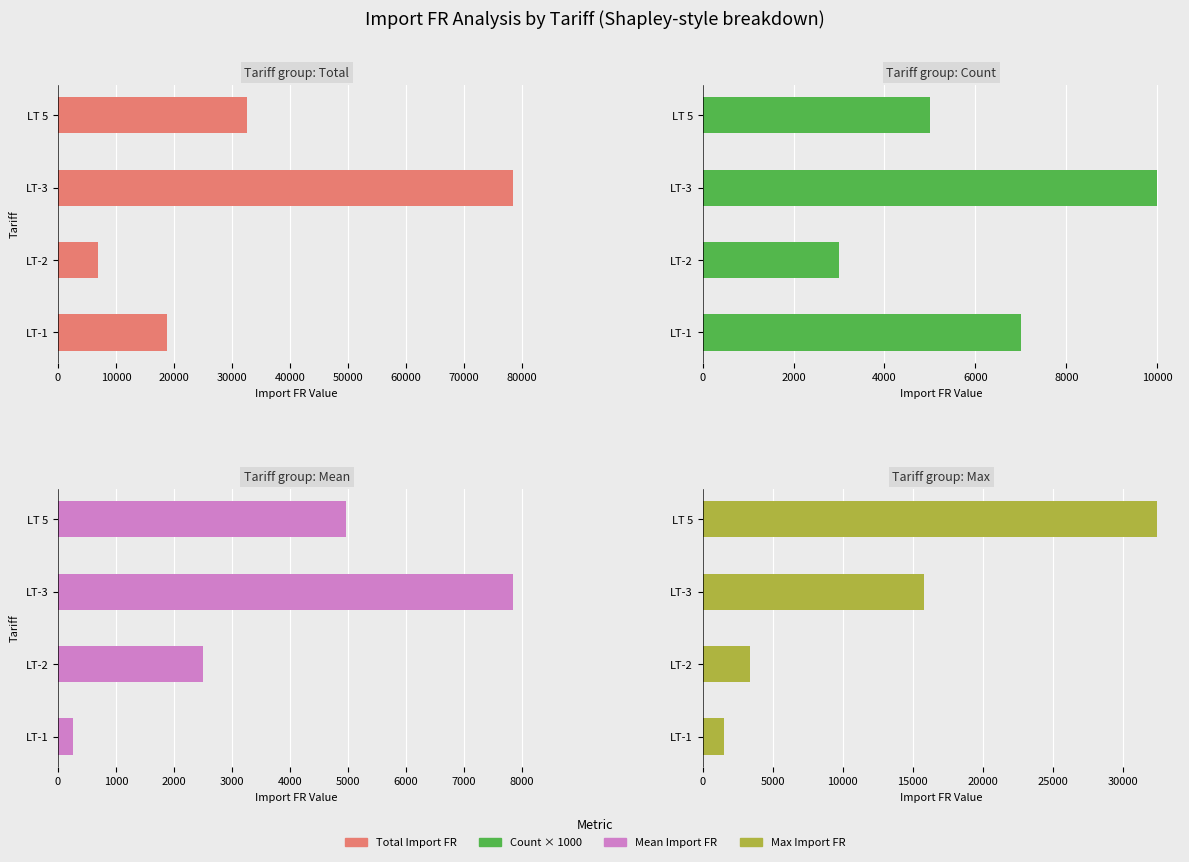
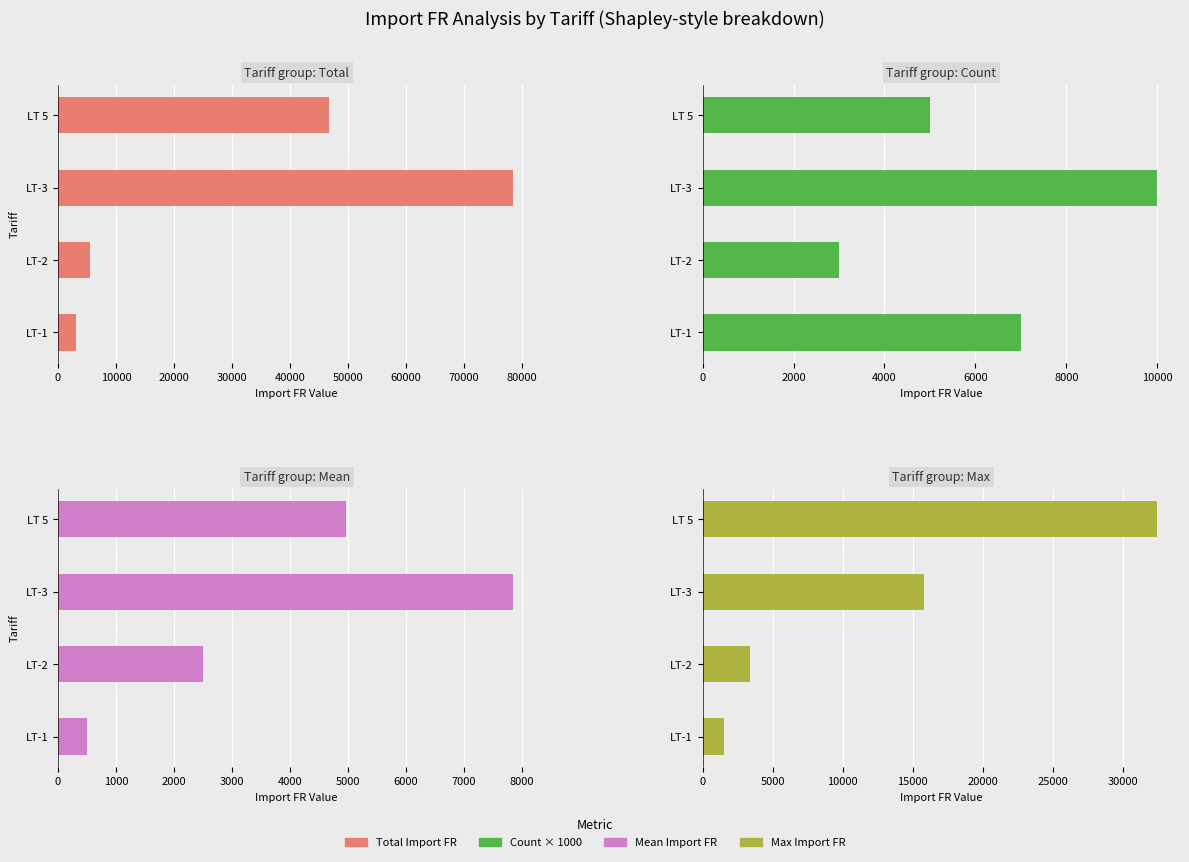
  {
    "Tariff group: Total": {
-     "LT 5": 33000,
+     "LT 5": 47000,
      "LT-3": 78000,
-     "LT-2": 7000,
-     "LT-1": 19000
+     "LT-2": 6000,
+     "LT-1": 3000
    },
    "Tariff group: Count": {
      "LT 5": 5000,
      "LT-3": 10000,
      "LT-2": 3000,
      "LT-1": 7000
    },
    "Tariff group: Mean": {
      "LT 5": 5000,
      "LT-3": 7800,
      "LT-2": 2500,
-     "LT-1": 300
+     "LT-1": 500
    },
    "Tariff group: Max": {
      "LT 5": 32500,
      "LT-3": 15800,
      "LT-2": 3400,
      "LT-1": 1600
    }
  }
